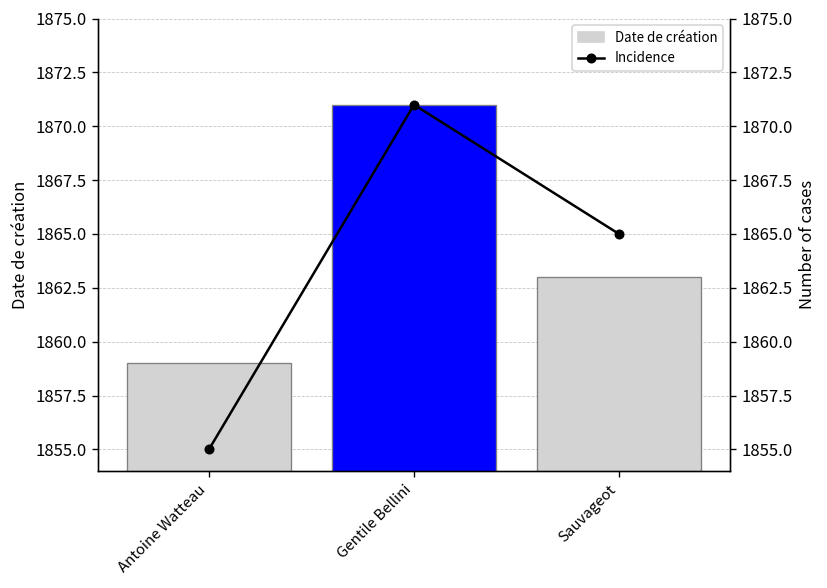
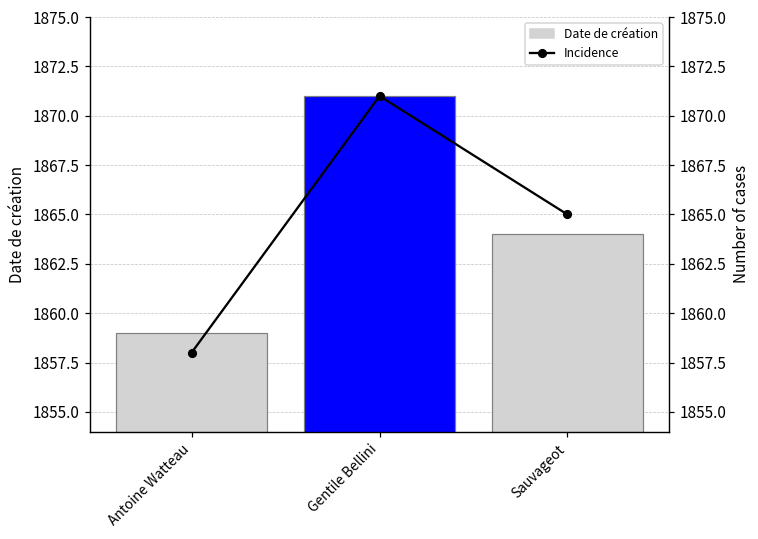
  {
    "Date de création": {
      "Antoine Watteau": 1859,
      "Gentile Bellini": 1871,
-     "Sauvageot": 1863
+     "Sauvageot": 1864
    },
    "Incidence": {
-     "Antoine Watteau": 1855,
+     "Antoine Watteau": 1858,
      "Gentile Bellini": 1871,
      "Sauvageot": 1865
    }
  }
